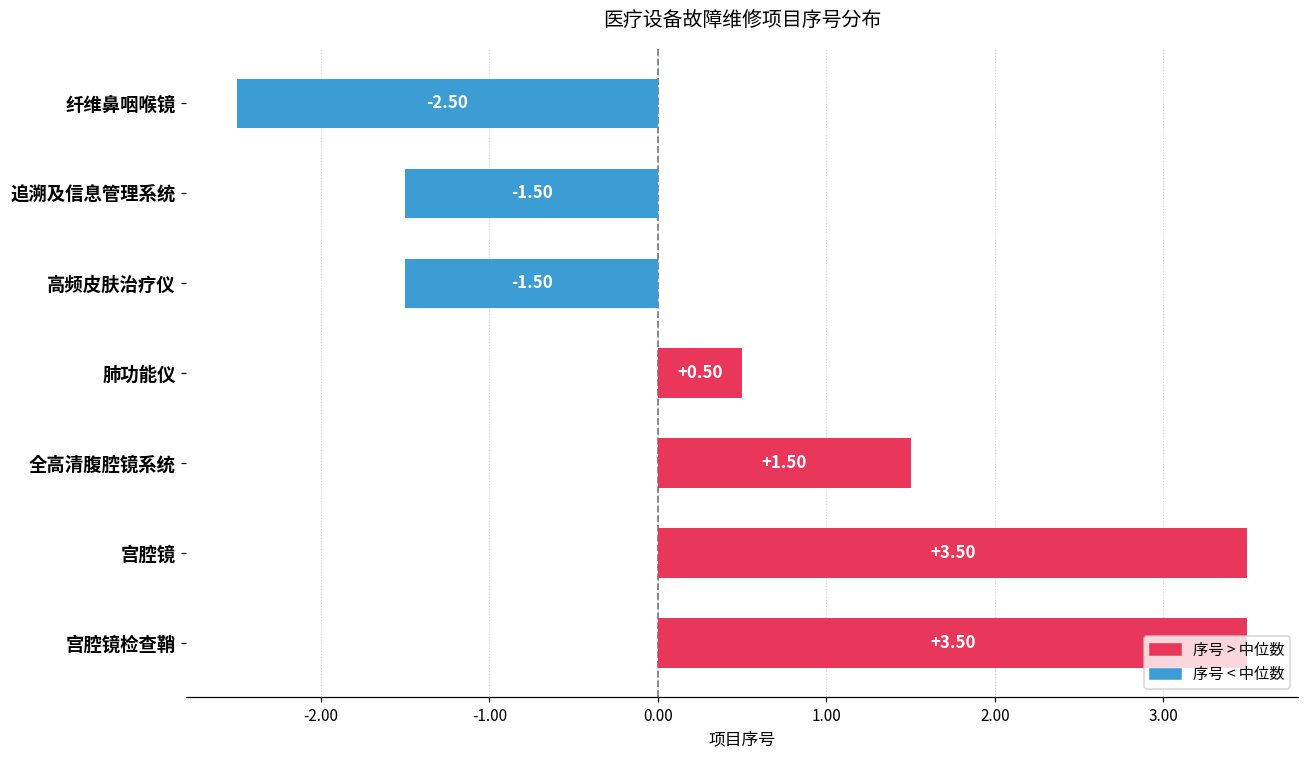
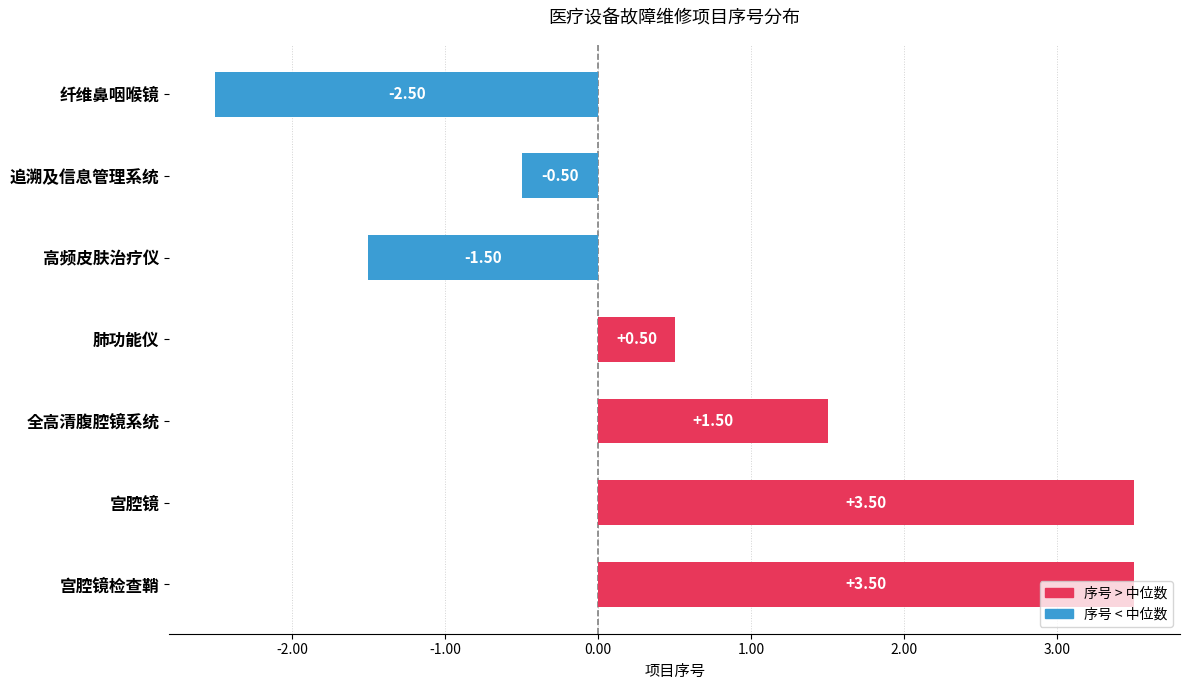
  {
    "纤维鼻咽喉镜": "-2.50",
-   "追溯及信息管理系统": "-1.50",
+   "追溯及信息管理系统": "-0.50",
    "高频皮肤治疗仪": "-1.50",
    "肺功能仪": "+0.50",
    "全高清腹腔镜系统": "+1.50",
    "宫腔镜": "+3.50"
  }
